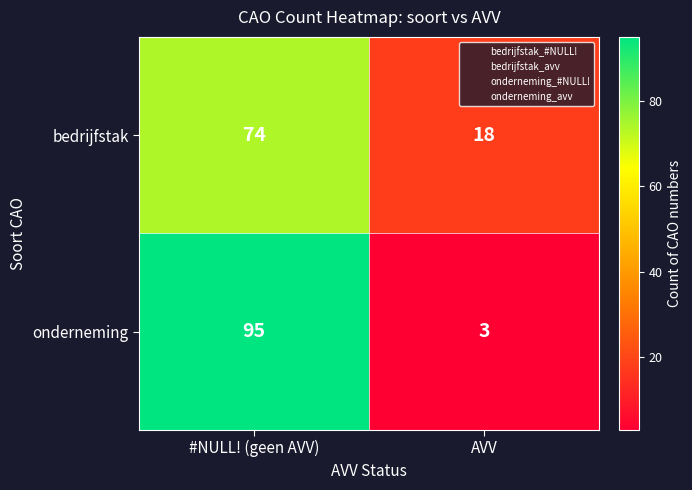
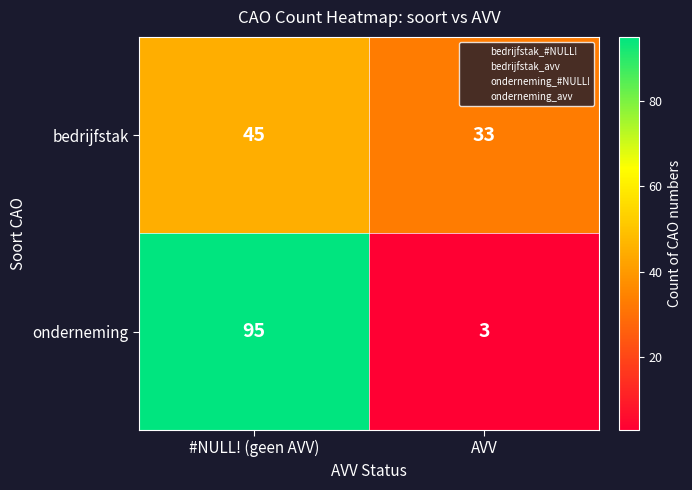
  {
    "bedrijfstak": {
-     "#NULL! (geen AVV)": 74,
-     "AVV": 18
+     "#NULL! (geen AVV)": 45,
+     "AVV": 33
    },
    "onderneming": {
      "#NULL! (geen AVV)": 95,
      "AVV": 3
    }
  }
